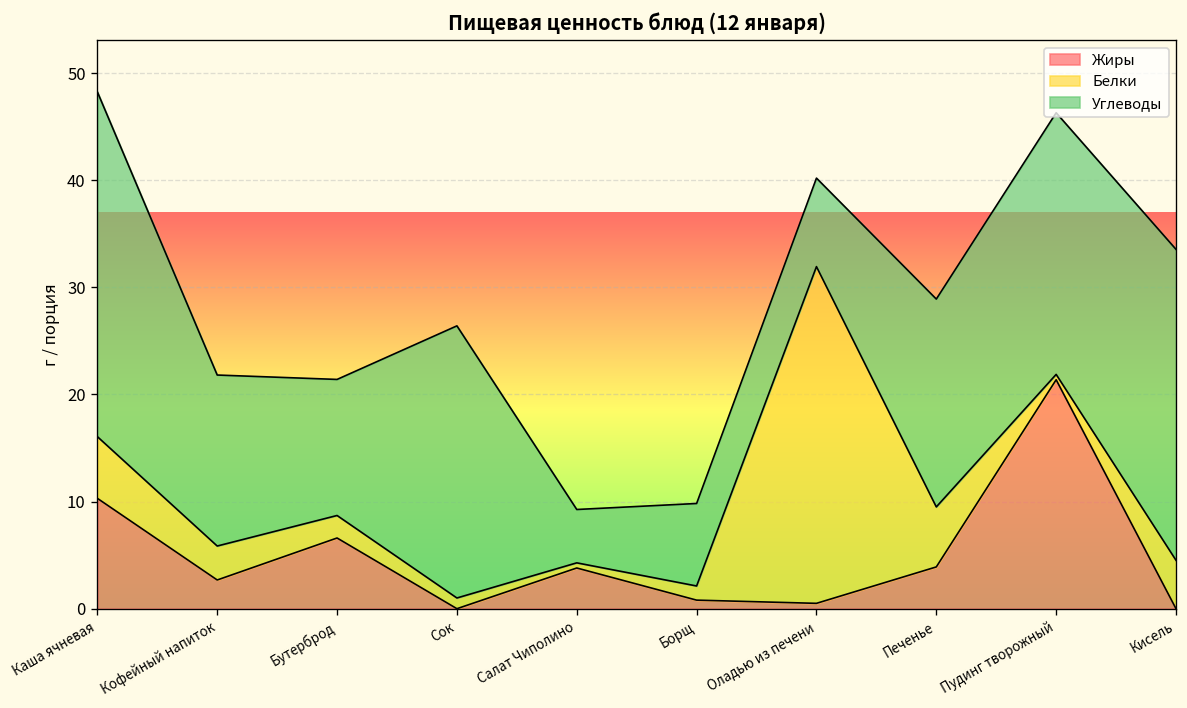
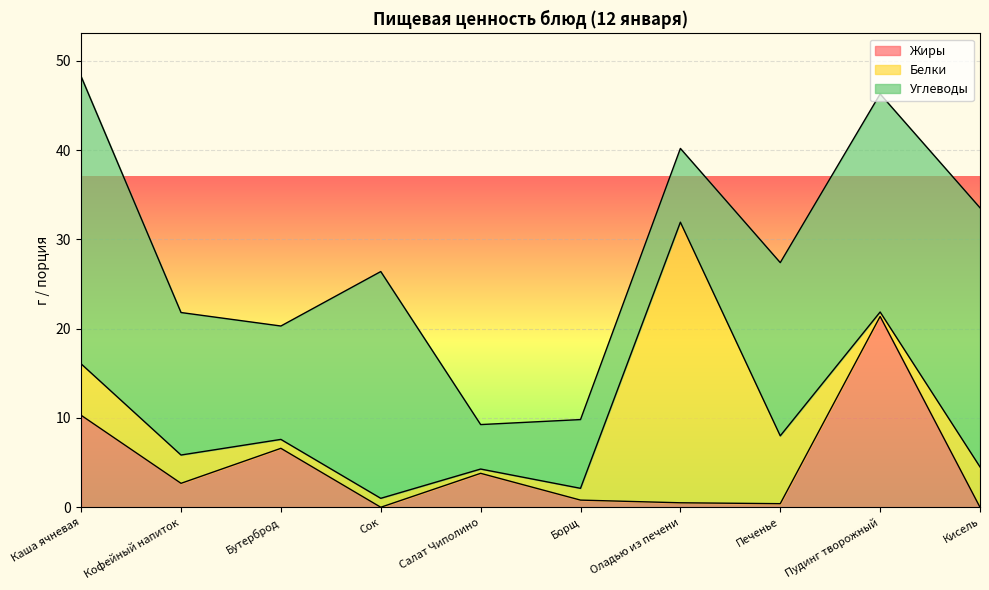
  {
    "Жиры": {
      "Каша ячневая": 10,
      "Кофейный напиток": 3,
      "Бутерброд": 7,
      "Сок": 0,
      "Салат Чиполино": 4,
      "Борщ": 1,
      "Оладью из печени": 1,
-     "Печенье": 4,
+     "Печенье": 0,
      "Пудинг творожный": 21,
      "Кисель": 0
    },
    "Белки": {
      "Каша ячневая": 6,
      "Кофейный напиток": 3,
-     "Бутерброд": 2,
+     "Бутерброд": 1,
      "Сок": 1,
      "Салат Чиполино": 0,
      "Борщ": 1,
      "Оладью из печени": 31,
-     "Печенье": 6,
+     "Печенье": 8,
      "Пудинг творожный": 1,
      "Кисель": 5
    },
    "Углеводы": {
      "Каша ячневая": 32,
      "Кофейный напиток": 16,
      "Бутерброд": 13,
      "Сок": 25,
      "Салат Чиполино": 5,
      "Борщ": 8,
      "Оладью из печени": 8,
      "Печенье": 19,
      "Кисель": 29
    }
  }
